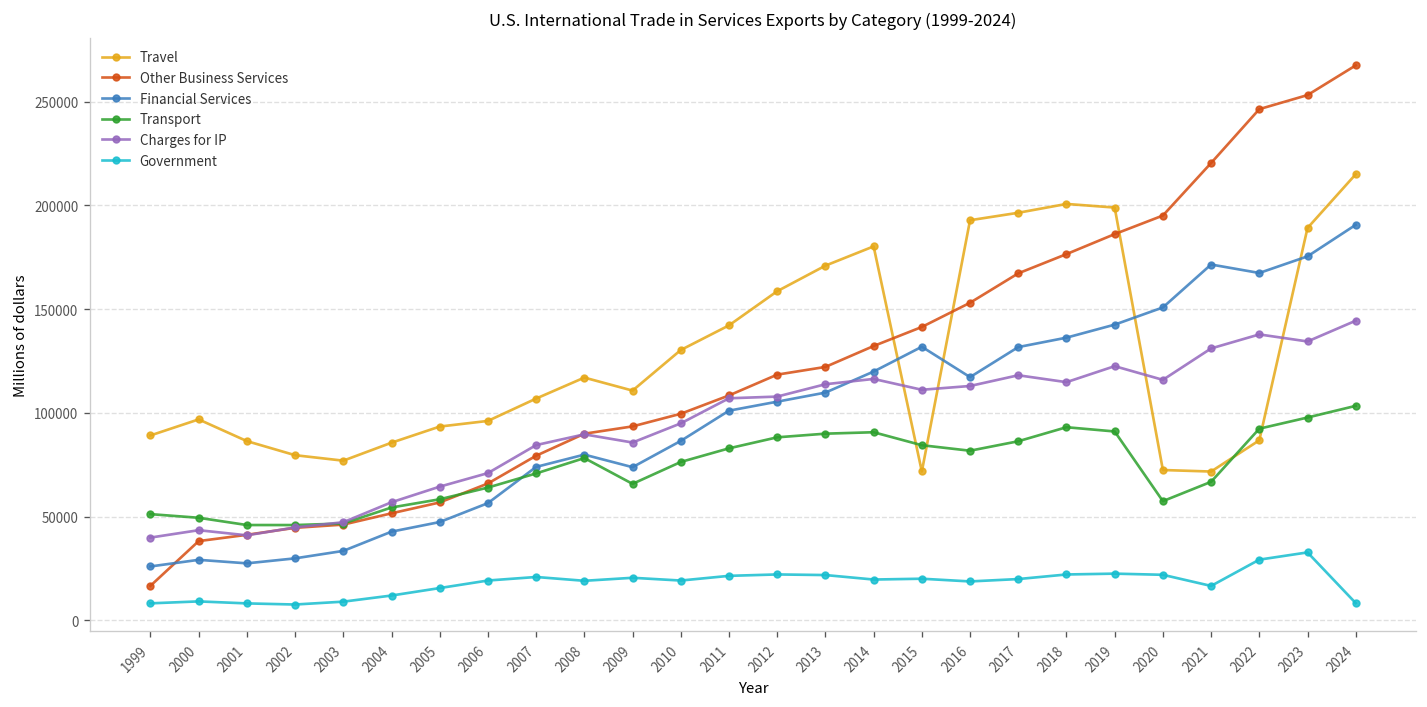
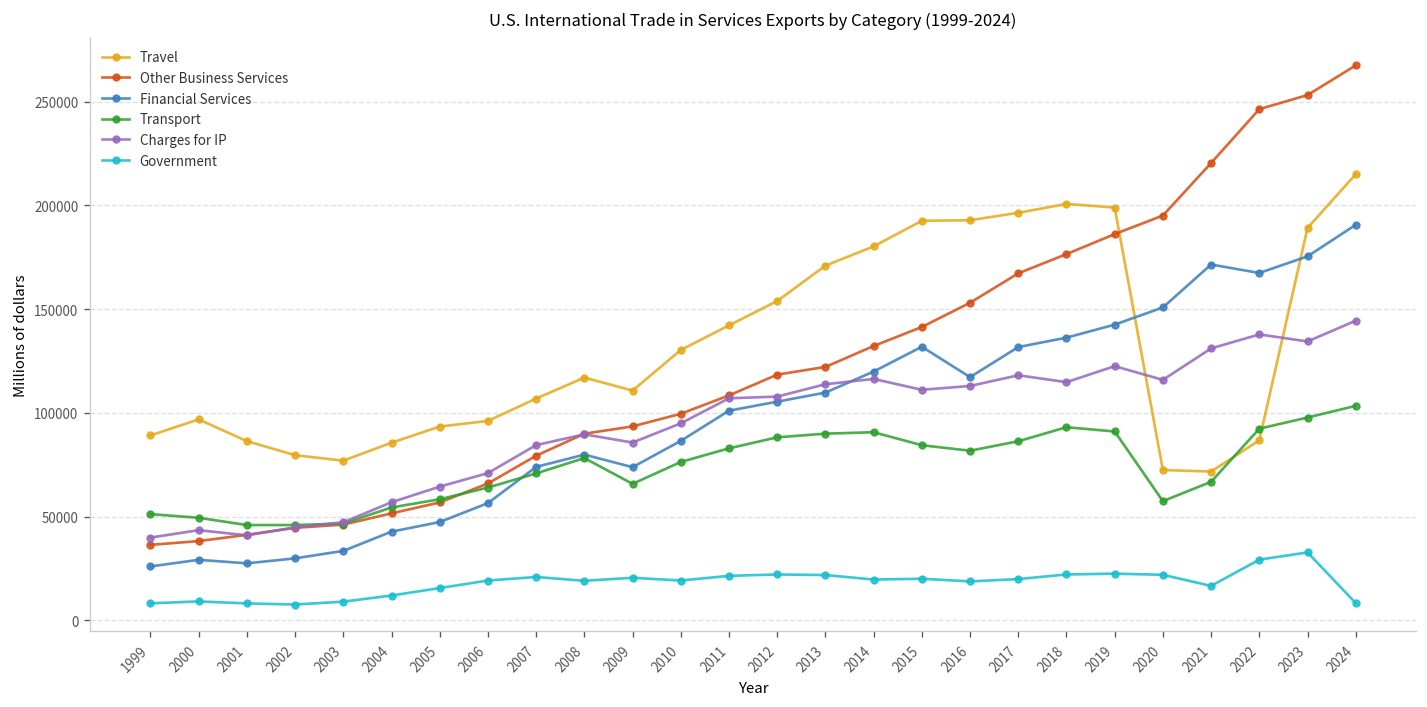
  {
    "Travel": {
      "1999": 89000,
      "2000": 97000,
      "2001": 86000,
      "2002": 80000,
      "2003": 77000,
      "2004": 86000,
      "2005": 93000,
      "2006": 96000,
      "2007": 107000,
      "2008": 117000,
      "2009": 111000,
      "2010": 130000,
      "2011": 142000,
-     "2012": 159000,
+     "2012": 154000,
      "2013": 171000,
      "2014": 180000,
-     "2015": 72000,
+     "2015": 193000,
      "2016": 193000,
      "2017": 196000,
      "2018": 201000,
      "2019": 199000,
      "2020": 72000,
      "2021": 72000,
      "2022": 87000,
      "2023": 189000,
      "2024": 215000
    },
    "Other Business Services": {
-     "1999": 17000,
+     "1999": 36000,
      "2000": 38000,
      "2004": 52000,
      "2005": 57000,
      "2006": 66000,
      "2007": 79000,
      "2009": 94000,
      "2010": 100000,
      "2012": 118000,
      "2013": 122000,
      "2014": 132000,
      "2015": 141000,
      "2016": 153000,
      "2017": 167000,
      "2018": 177000,
      "2019": 186000,
      "2020": 195000,
      "2021": 220000,
      "2022": 246000,
      "2023": 253000,
      "2024": 268000
    },
    "Financial Services": {
      "1999": 26000,
      "2000": 29000,
      "2001": 28000,
      "2002": 30000,
      "2003": 33000,
      "2004": 43000,
      "2005": 47000,
      "2006": 57000,
      "2007": 74000,
      "2008": 80000,
      "2009": 74000,
      "2010": 87000,
      "2011": 101000,
      "2012": 105000,
      "2013": 110000,
      "2014": 120000,
      "2015": 132000,
      "2016": 117000,
      "2017": 132000,
      "2018": 136000,
      "2019": 143000,
      "2020": 151000,
      "2021": 172000,
      "2022": 167000,
      "2023": 175000,
      "2024": 191000
    },
    "Transport": {
      "1999": 51000,
      "2000": 49000,
      "2001": 46000,
      "2004": 54000,
      "2005": 58000,
      "2006": 64000,
      "2007": 71000,
      "2008": 78000,
      "2009": 66000,
      "2010": 76000,
      "2011": 83000,
      "2012": 88000,
      "2013": 90000,
      "2014": 91000,
      "2015": 84000,
      "2016": 82000,
      "2017": 86000,
      "2018": 93000,
      "2019": 91000,
      "2020": 57000,
      "2021": 67000,
      "2022": 92000,
      "2023": 98000,
      "2024": 103000
    },
    "Charges for IP": {
      "1999": 40000,
      "2000": 43000,
      "2004": 57000,
      "2005": 64000,
      "2006": 71000,
      "2007": 84000,
      "2009": 86000,
      "2010": 95000,
      "2012": 108000,
      "2013": 114000,
      "2014": 116000,
      "2015": 111000,
      "2016": 113000,
      "2017": 118000,
      "2018": 115000,
      "2019": 123000,
      "2020": 116000,
      "2021": 131000,
      "2022": 138000,
      "2023": 134000,
      "2024": 144000
    },
    "Government": {
      "1999": 8000,
      "2000": 9000,
      "2001": 8000,
      "2002": 8000,
      "2003": 9000,
      "2004": 12000,
      "2005": 16000,
      "2006": 19000,
      "2007": 21000,
      "2008": 19000,
      "2009": 21000,
      "2010": 19000,
      "2011": 21000,
      "2012": 22000,
      "2013": 22000,
      "2014": 20000,
      "2015": 20000,
      "2016": 19000,
      "2017": 20000,
      "2018": 22000,
      "2019": 23000,
      "2020": 22000,
      "2021": 17000,
      "2022": 29000,
      "2023": 33000,
      "2024": 8000
    }
  }
